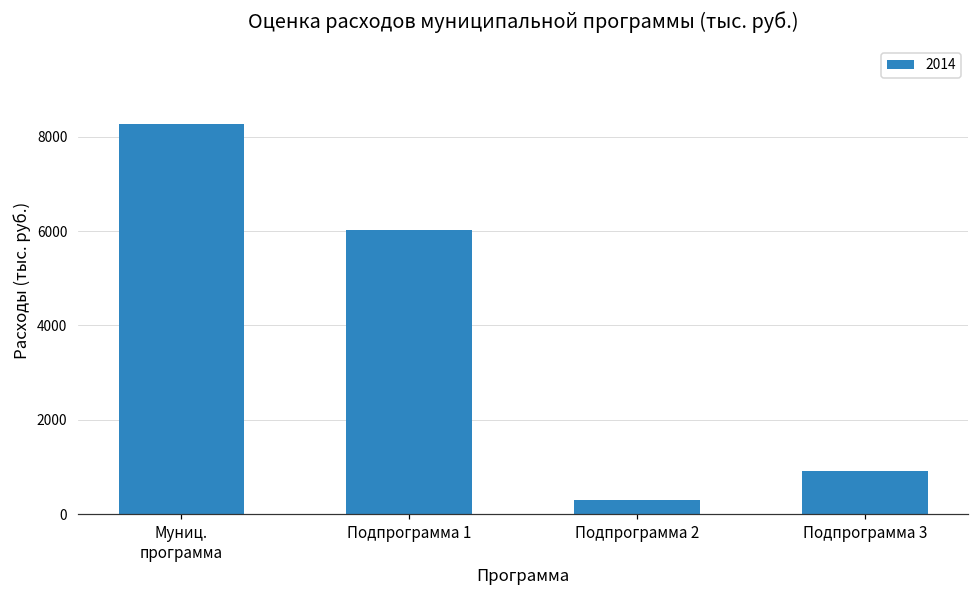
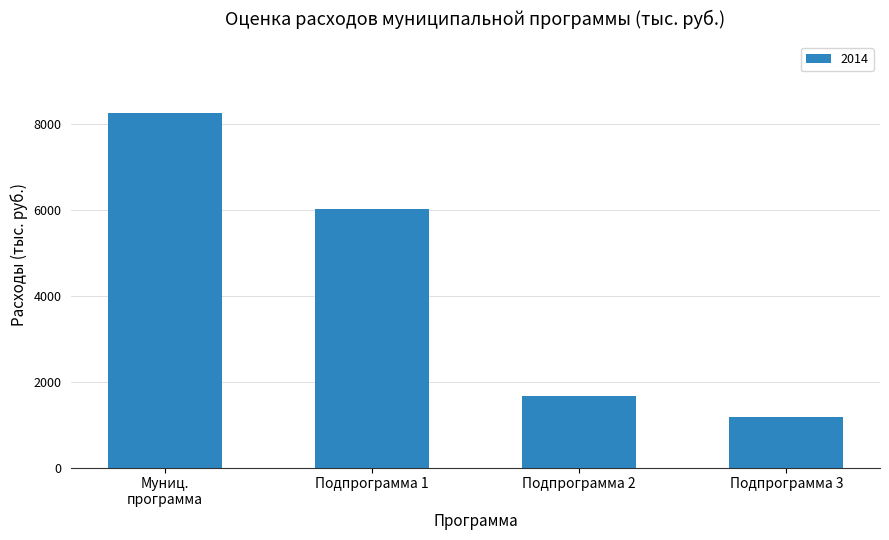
  {
    "Муниц. программа": 8300,
    "Подпрограмма 1": 6000,
-   "Подпрограмма 2": 300,
-   "Подпрограмма 3": 900
+   "Подпрограмма 2": 1700,
+   "Подпрограмма 3": 1200
  }
